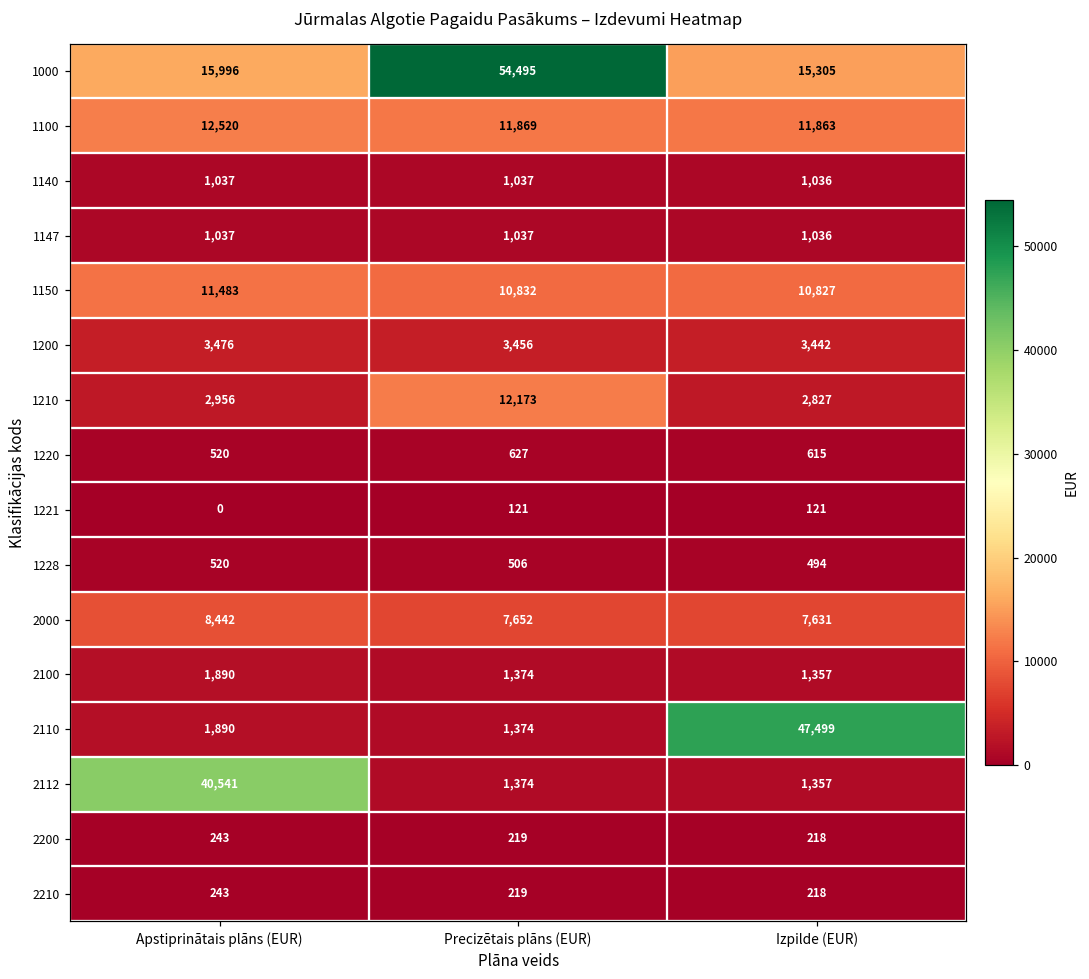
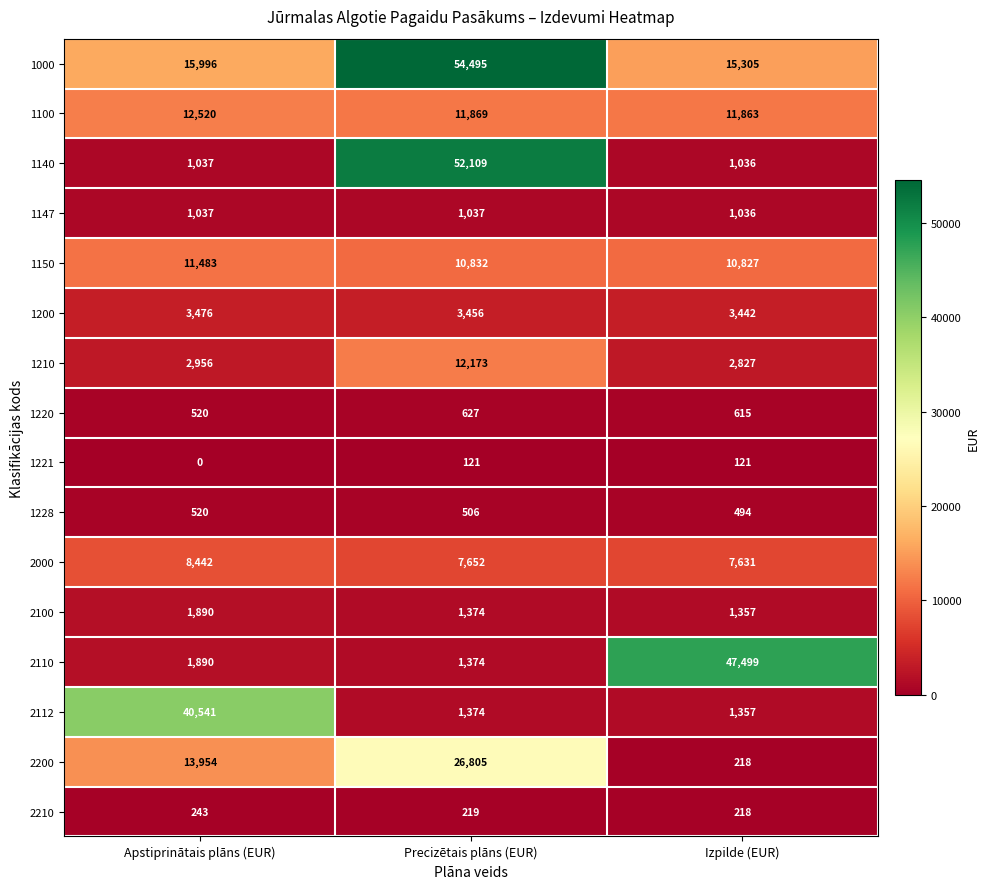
  {
    "1000": {
      "Apstiprinātais plāns (EUR)": "15,996",
      "Precizētais plāns (EUR)": "54,495",
      "Izpilde (EUR)": "15,305"
    },
    "1100": {
      "Apstiprinātais plāns (EUR)": "12,520",
      "Precizētais plāns (EUR)": "11,869",
      "Izpilde (EUR)": "11,863"
    },
    "1140": {
      "Apstiprinātais plāns (EUR)": "1,037",
-     "Precizētais plāns (EUR)": "1,037",
+     "Precizētais plāns (EUR)": "52,109",
      "Izpilde (EUR)": "1,036"
    },
    "1147": {
      "Apstiprinātais plāns (EUR)": "1,037",
      "Precizētais plāns (EUR)": "1,037",
      "Izpilde (EUR)": "1,036"
    },
    "1150": {
      "Apstiprinātais plāns (EUR)": "11,483",
      "Precizētais plāns (EUR)": "10,832",
      "Izpilde (EUR)": "10,827"
    },
    "1200": {
      "Apstiprinātais plāns (EUR)": "3,476",
      "Precizētais plāns (EUR)": "3,456",
      "Izpilde (EUR)": "3,442"
    },
    "1210": {
      "Apstiprinātais plāns (EUR)": "2,956",
      "Precizētais plāns (EUR)": "12,173",
      "Izpilde (EUR)": "2,827"
    },
    "1220": {
      "Apstiprinātais plāns (EUR)": "520",
      "Precizētais plāns (EUR)": "627",
      "Izpilde (EUR)": "615"
    },
    "1221": {
      "Apstiprinātais plāns (EUR)": "0",
      "Precizētais plāns (EUR)": "121",
      "Izpilde (EUR)": "121"
    },
    "1228": {
      "Apstiprinātais plāns (EUR)": "520",
      "Precizētais plāns (EUR)": "506",
      "Izpilde (EUR)": "494"
    },
    "2000": {
      "Apstiprinātais plāns (EUR)": "8,442",
      "Precizētais plāns (EUR)": "7,652",
      "Izpilde (EUR)": "7,631"
    },
    "2100": {
      "Apstiprinātais plāns (EUR)": "1,890",
      "Precizētais plāns (EUR)": "1,374",
      "Izpilde (EUR)": "1,357"
    },
    "2110": {
      "Apstiprinātais plāns (EUR)": "1,890",
      "Precizētais plāns (EUR)": "1,374",
      "Izpilde (EUR)": "47,499"
    },
    "2112": {
      "Apstiprinātais plāns (EUR)": "40,541",
      "Precizētais plāns (EUR)": "1,374",
      "Izpilde (EUR)": "1,357"
    },
    "2200": {
-     "Apstiprinātais plāns (EUR)": "243",
-     "Precizētais plāns (EUR)": "219",
+     "Apstiprinātais plāns (EUR)": "13,954",
+     "Precizētais plāns (EUR)": "26,805",
      "Izpilde (EUR)": "218"
    },
    "2210": {
      "Apstiprinātais plāns (EUR)": "243",
      "Precizētais plāns (EUR)": "219",
      "Izpilde (EUR)": "218"
    }
  }
